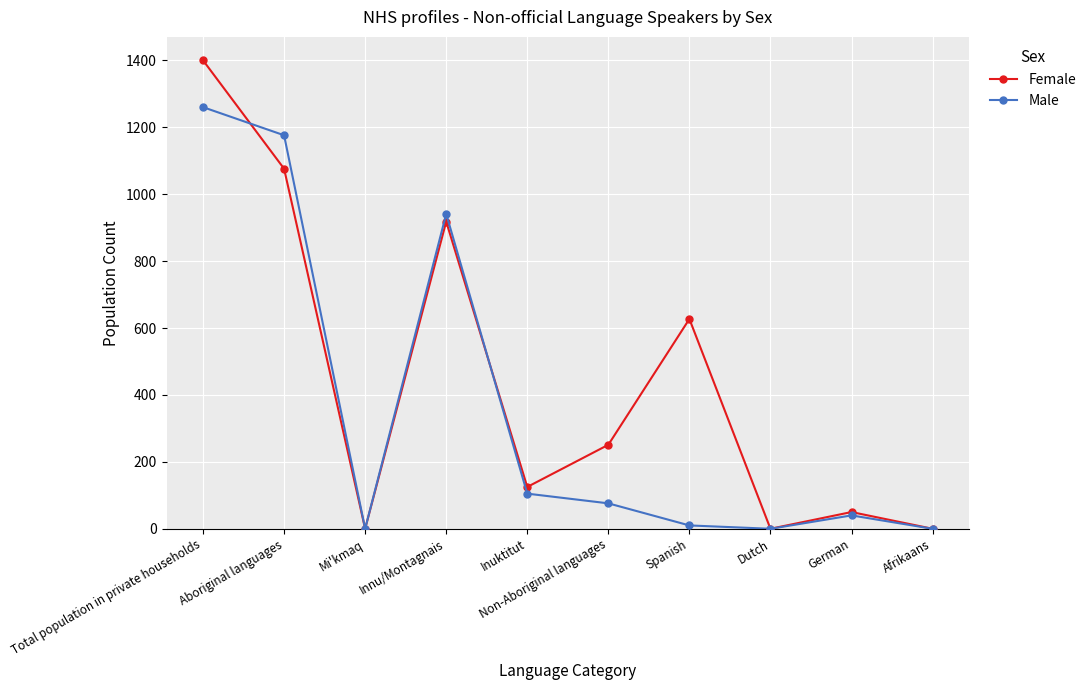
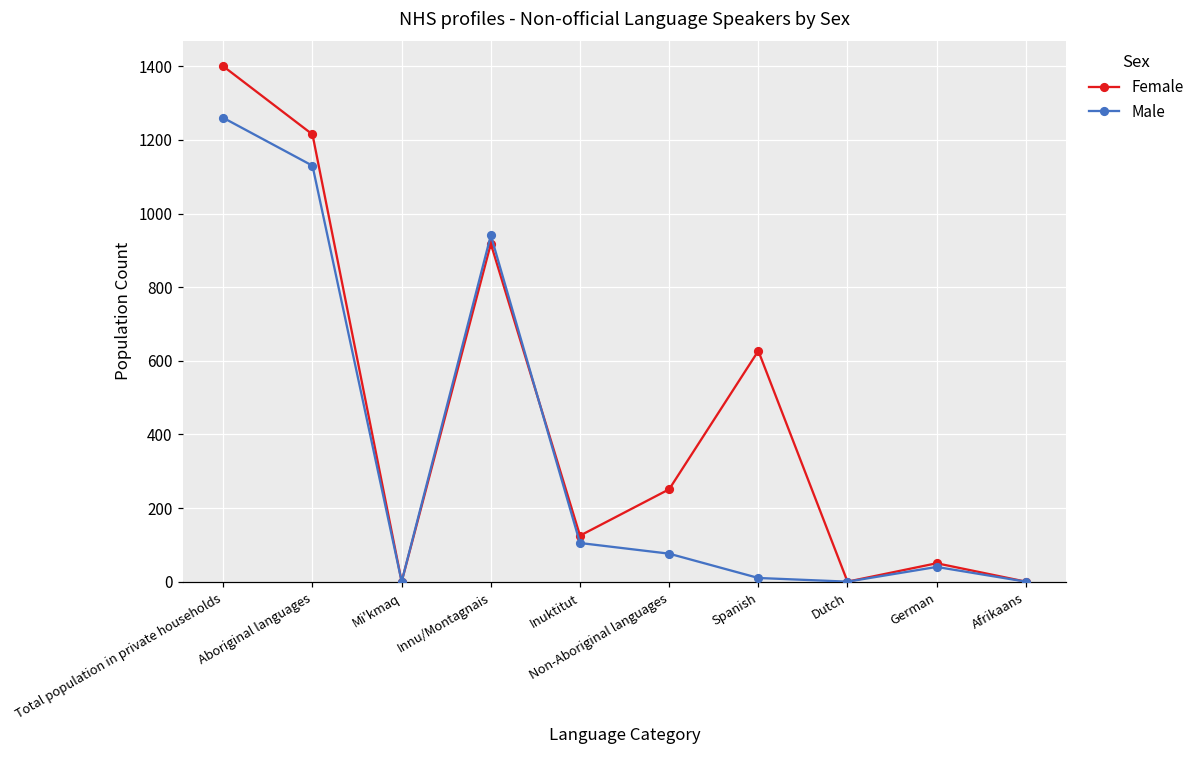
  {
    "Female": {
      "Total population in private households": 1400,
-     "Aboriginal languages": 1080,
+     "Aboriginal languages": 1220,
      "Innu/Montagnais": 920,
      "Inuktitut": 130,
      "Non-Aboriginal languages": 250,
      "Spanish": 630,
      "German": 50
    },
    "Male": {
      "Total population in private households": 1260,
-     "Aboriginal languages": 1180,
+     "Aboriginal languages": 1130,
      "Innu/Montagnais": 940,
      "Inuktitut": 110,
      "Non-Aboriginal languages": 80,
      "Spanish": 10,
      "German": 40
    }
  }
